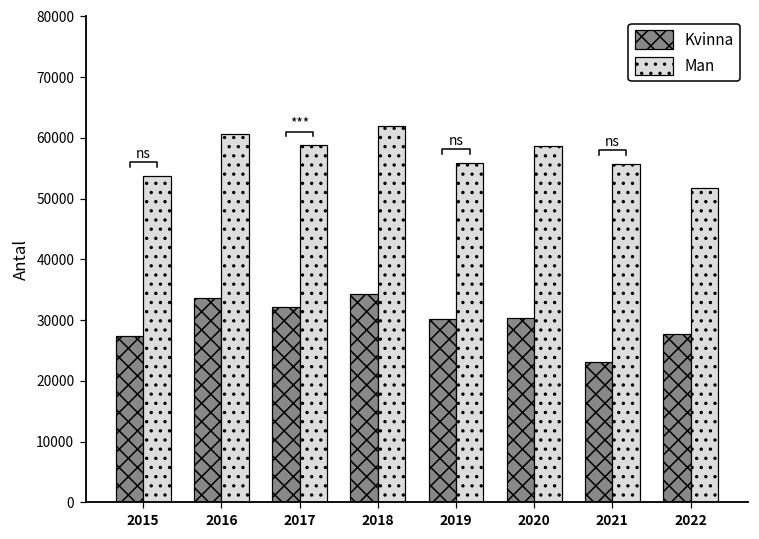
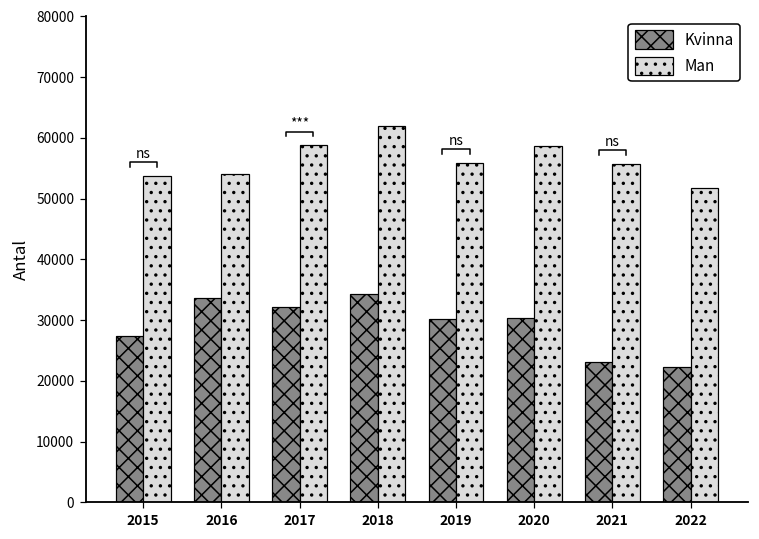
  {
    "Kvinna": {
      "2015": 27000,
      "2016": 34000,
      "2017": 32000,
      "2018": 34000,
      "2019": 30000,
      "2020": 30000,
      "2021": 23000,
-     "2022": 28000
+     "2022": 22000
    },
    "Man": {
      "2015": 54000,
-     "2016": 61000,
+     "2016": 54000,
      "2017": 59000,
      "2018": 62000,
      "2019": 56000,
      "2020": 59000,
      "2021": 56000,
      "2022": 52000
    }
  }
